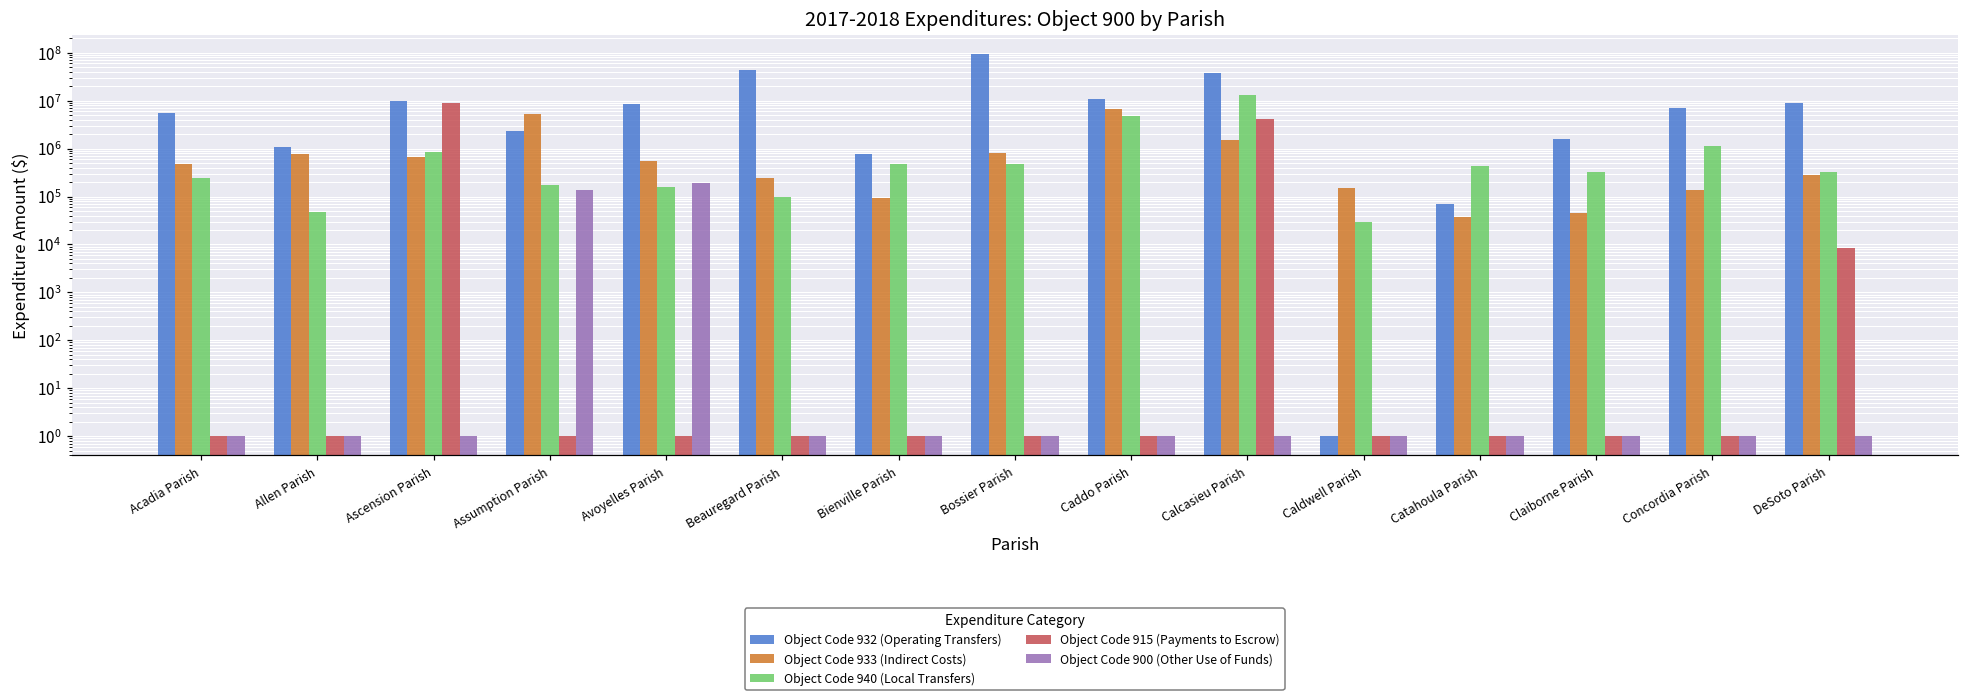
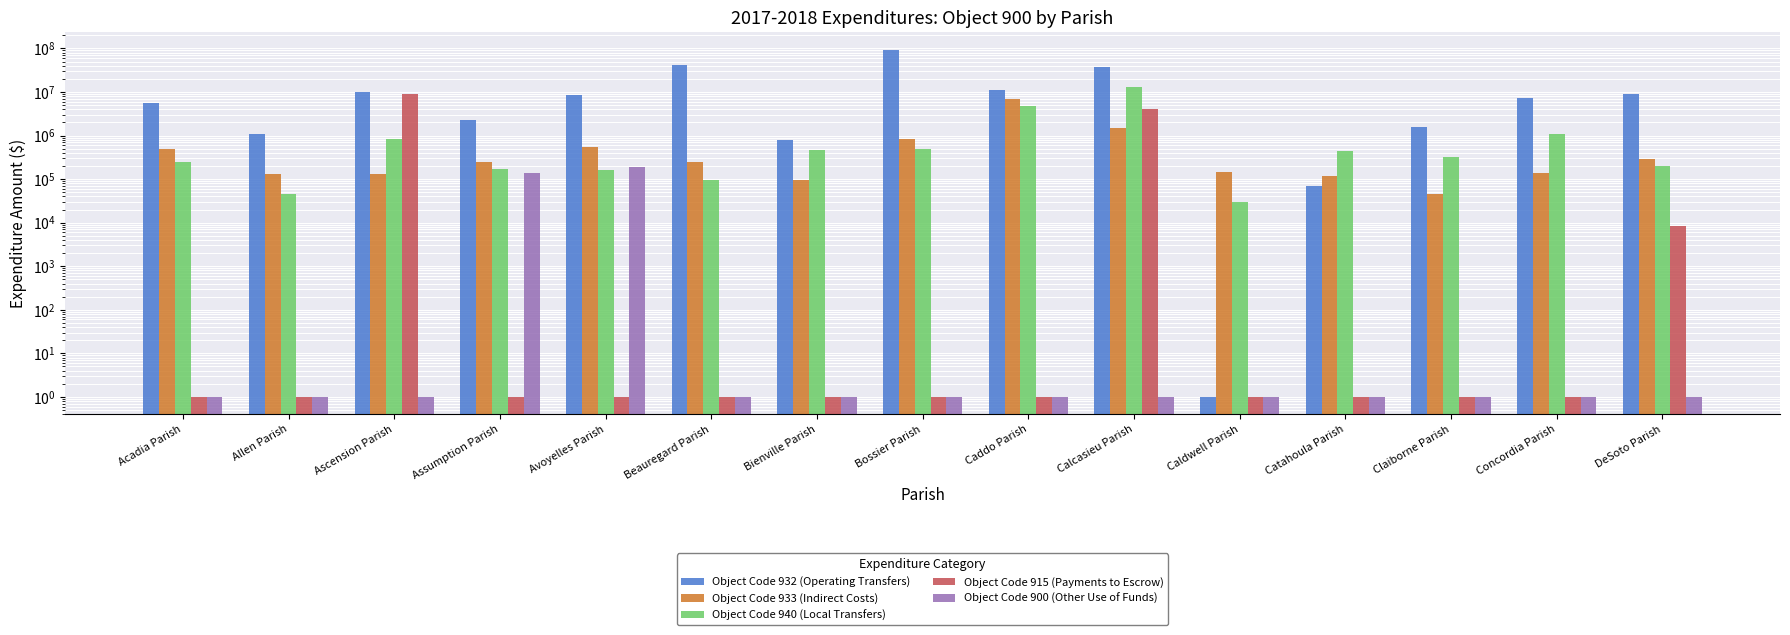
  {
    "Object Code 932 (Operating Transfers)": {
      "Acadia Parish": 5000000,
      "Allen Parish": 1100000,
      "Ascension Parish": 10000000,
      "Assumption Parish": 2000000,
      "Avoyelles Parish": 9000000,
      "Beauregard Parish": 40000000,
      "Bienville Parish": 800000,
      "Bossier Parish": 90000000,
      "Caddo Parish": 11000000,
      "Calcasieu Parish": 40000000,
      "Caldwell Parish": 1,
      "Catahoula Parish": 70000,
      "Claiborne Parish": 1600000,
      "Concordia Parish": 7000000,
      "DeSoto Parish": 9000000
    },
    "Object Code 933 (Indirect Costs)": {
      "Acadia Parish": 500000,
-     "Allen Parish": 800000,
-     "Ascension Parish": 700000,
-     "Assumption Parish": 5000000,
+     "Allen Parish": 130000,
+     "Ascension Parish": 130000,
+     "Assumption Parish": 200000,
      "Avoyelles Parish": 500000,
      "Beauregard Parish": 200000,
      "Bienville Parish": 100000,
      "Bossier Parish": 800000,
      "Caddo Parish": 7000000,
      "Calcasieu Parish": 1500000,
      "Caldwell Parish": 150000,
-     "Catahoula Parish": 40000,
+     "Catahoula Parish": 120000,
      "Claiborne Parish": 50000,
      "Concordia Parish": 140000,
      "DeSoto Parish": 300000
    },
    "Object Code 940 (Local Transfers)": {
      "Acadia Parish": 200000,
      "Allen Parish": 50000,
      "Ascension Parish": 800000,
      "Assumption Parish": 170000,
      "Avoyelles Parish": 160000,
      "Beauregard Parish": 100000,
      "Bienville Parish": 500000,
      "Bossier Parish": 500000,
      "Caddo Parish": 5000000,
      "Calcasieu Parish": 13000000,
      "Caldwell Parish": 30000,
      "Catahoula Parish": 400000,
      "Claiborne Parish": 300000,
      "Concordia Parish": 1100000,
-     "DeSoto Parish": 300000
+     "DeSoto Parish": 200000
    },
    "Object Code 915 (Payments to Escrow)": {
      "Acadia Parish": 1,
      "Allen Parish": 1,
      "Ascension Parish": 9000000,
      "Assumption Parish": 1,
      "Avoyelles Parish": 1,
      "Beauregard Parish": 1,
      "Bienville Parish": 1,
      "Bossier Parish": 1,
      "Caddo Parish": 1,
      "Calcasieu Parish": 4000000,
      "Caldwell Parish": 1,
      "Catahoula Parish": 1,
      "Claiborne Parish": 1,
      "Concordia Parish": 1,
      "DeSoto Parish": 8000
    },
    "Object Code 900 (Other Use of Funds)": {
      "Acadia Parish": 1,
      "Allen Parish": 1,
      "Ascension Parish": 1,
      "Assumption Parish": 140000,
      "Avoyelles Parish": 190000,
      "Beauregard Parish": 1,
      "Bienville Parish": 1,
      "Bossier Parish": 1,
      "Caddo Parish": 1,
      "Calcasieu Parish": 1,
      "Caldwell Parish": 1,
      "Catahoula Parish": 1,
      "Claiborne Parish": 1,
      "Concordia Parish": 1,
      "DeSoto Parish": 1
    }
  }
